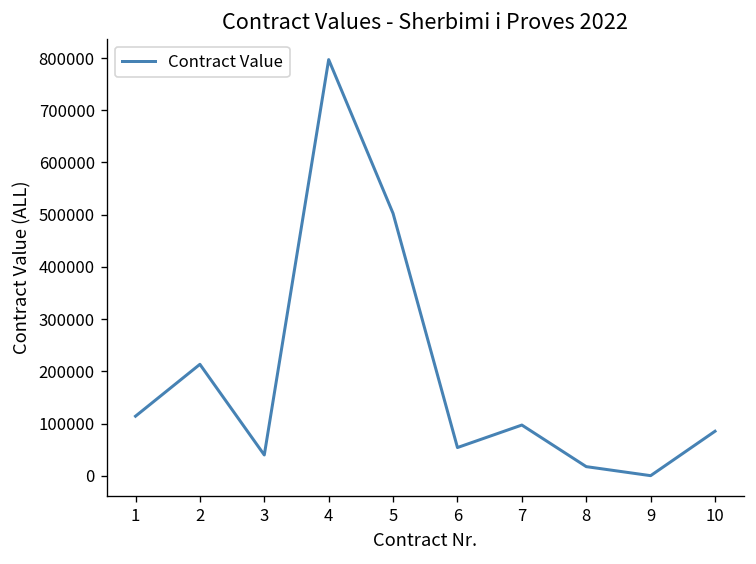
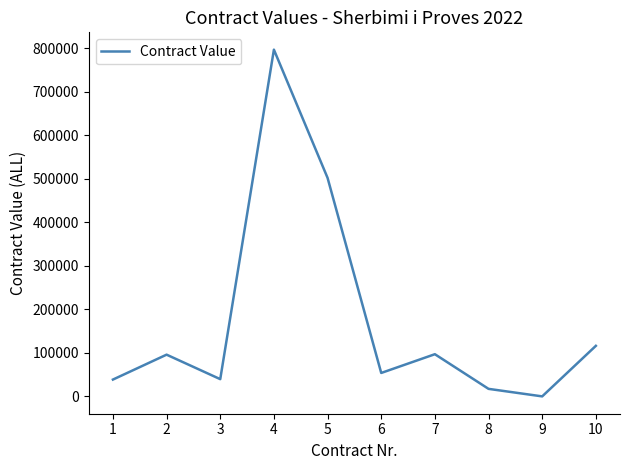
  {
-   "1": 110000,
-   "2": 210000,
+   "1": 40000,
+   "2": 100000,
    "3": 40000,
    "4": 800000,
    "5": 500000,
    "6": 50000,
    "7": 100000,
    "8": 20000,
    "9": 0,
-   "10": 90000
+   "10": 120000
  }
